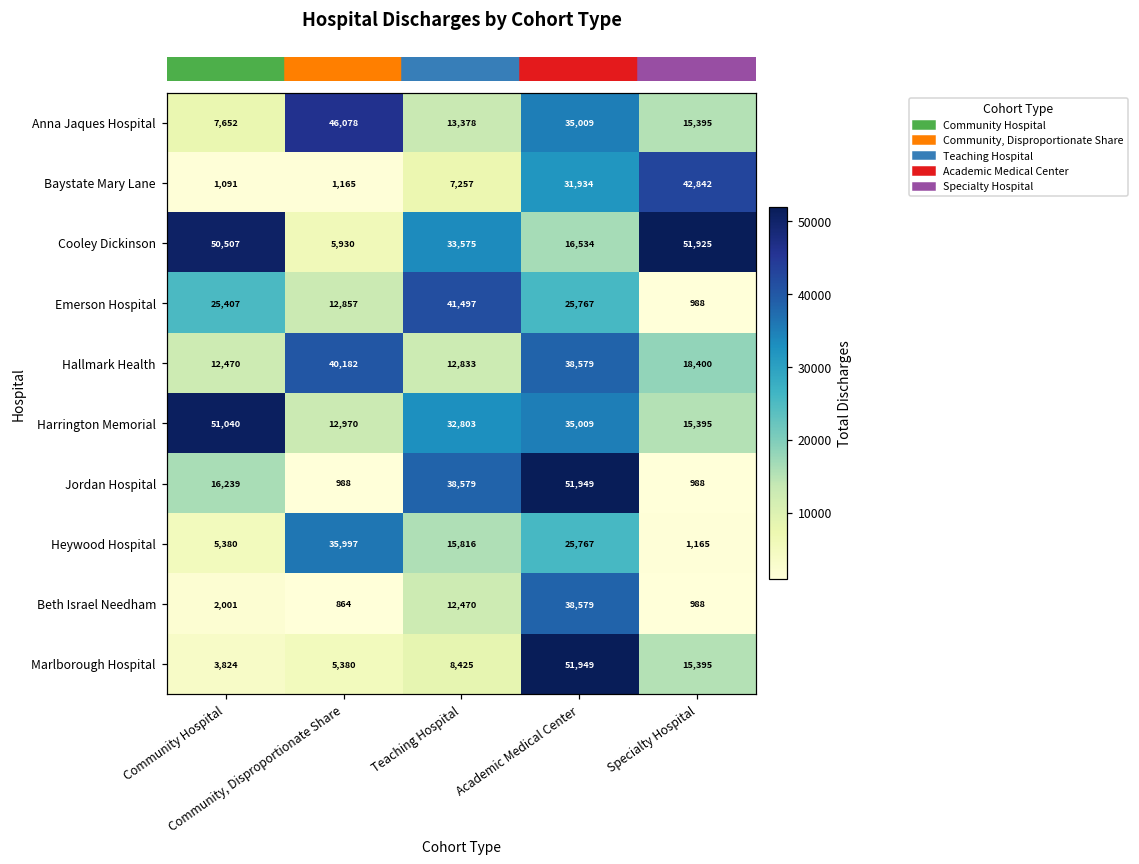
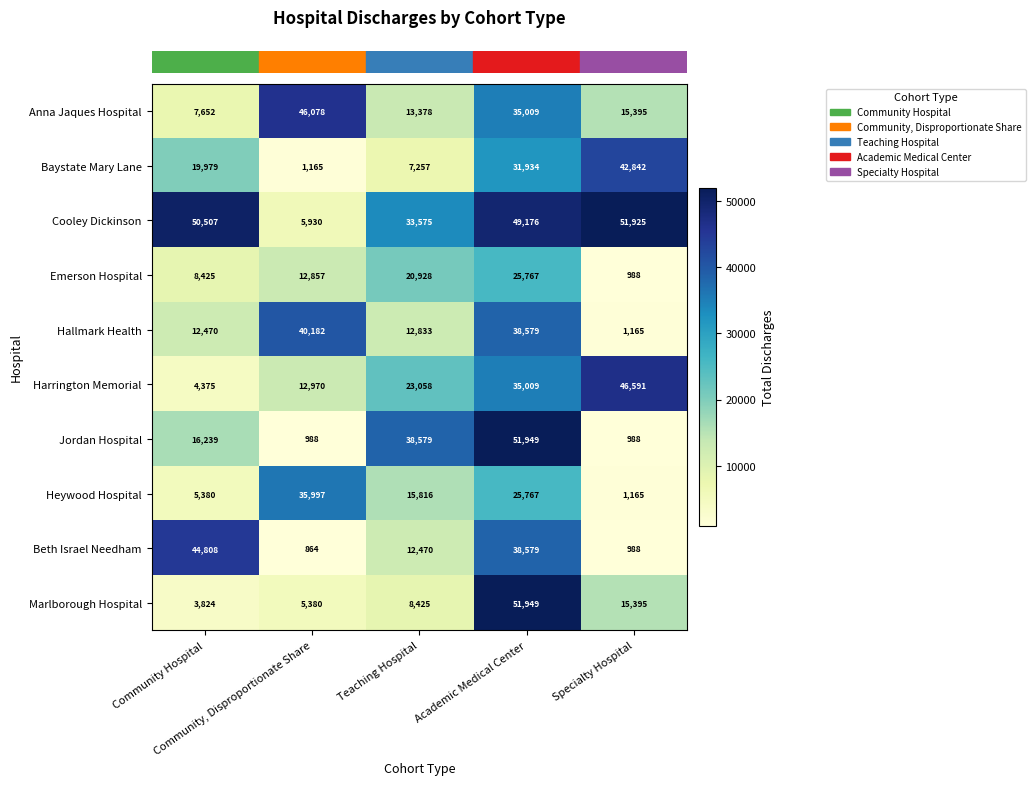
  {
    "Anna Jaques Hospital": {
      "Community Hospital": "7,652",
      "Community, Disproportionate Share": "46,078",
      "Teaching Hospital": "13,378",
      "Academic Medical Center": "35,009",
      "Specialty Hospital": "15,395"
    },
    "Baystate Mary Lane": {
-     "Community Hospital": "1,091",
+     "Community Hospital": "19,979",
      "Community, Disproportionate Share": "1,165",
      "Teaching Hospital": "7,257",
      "Academic Medical Center": "31,934",
      "Specialty Hospital": "42,842"
    },
    "Cooley Dickinson": {
      "Community Hospital": "50,507",
      "Community, Disproportionate Share": "5,930",
      "Teaching Hospital": "33,575",
-     "Academic Medical Center": "16,534",
+     "Academic Medical Center": "49,176",
      "Specialty Hospital": "51,925"
    },
    "Emerson Hospital": {
-     "Community Hospital": "25,407",
+     "Community Hospital": "8,425",
      "Community, Disproportionate Share": "12,857",
-     "Teaching Hospital": "41,497",
+     "Teaching Hospital": "20,928",
      "Academic Medical Center": "25,767",
      "Specialty Hospital": "988"
    },
    "Hallmark Health": {
      "Community Hospital": "12,470",
      "Community, Disproportionate Share": "40,182",
      "Teaching Hospital": "12,833",
      "Academic Medical Center": "38,579",
-     "Specialty Hospital": "18,400"
+     "Specialty Hospital": "1,165"
    },
    "Harrington Memorial": {
-     "Community Hospital": "51,040",
+     "Community Hospital": "4,375",
      "Community, Disproportionate Share": "12,970",
-     "Teaching Hospital": "32,803",
+     "Teaching Hospital": "23,058",
      "Academic Medical Center": "35,009",
-     "Specialty Hospital": "15,395"
+     "Specialty Hospital": "46,591"
    },
    "Jordan Hospital": {
      "Community Hospital": "16,239",
      "Community, Disproportionate Share": "988",
      "Teaching Hospital": "38,579",
      "Academic Medical Center": "51,949",
      "Specialty Hospital": "988"
    },
    "Heywood Hospital": {
      "Community Hospital": "5,380",
      "Community, Disproportionate Share": "35,997",
      "Teaching Hospital": "15,816",
      "Academic Medical Center": "25,767",
      "Specialty Hospital": "1,165"
    },
    "Beth Israel Needham": {
-     "Community Hospital": "2,001",
+     "Community Hospital": "44,808",
      "Community, Disproportionate Share": "864",
      "Teaching Hospital": "12,470",
      "Academic Medical Center": "38,579",
      "Specialty Hospital": "988"
    },
    "Marlborough Hospital": {
      "Community Hospital": "3,824",
      "Community, Disproportionate Share": "5,380",
      "Teaching Hospital": "8,425",
      "Academic Medical Center": "51,949",
      "Specialty Hospital": "15,395"
    }
  }
